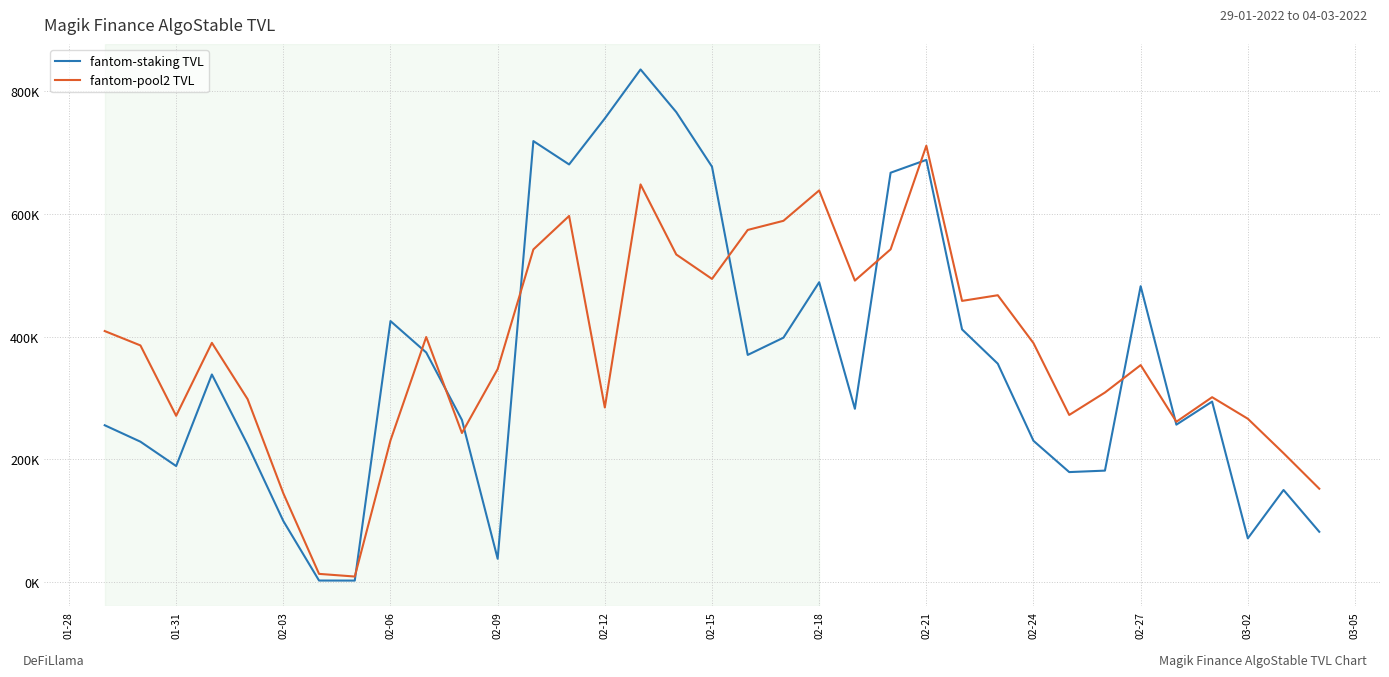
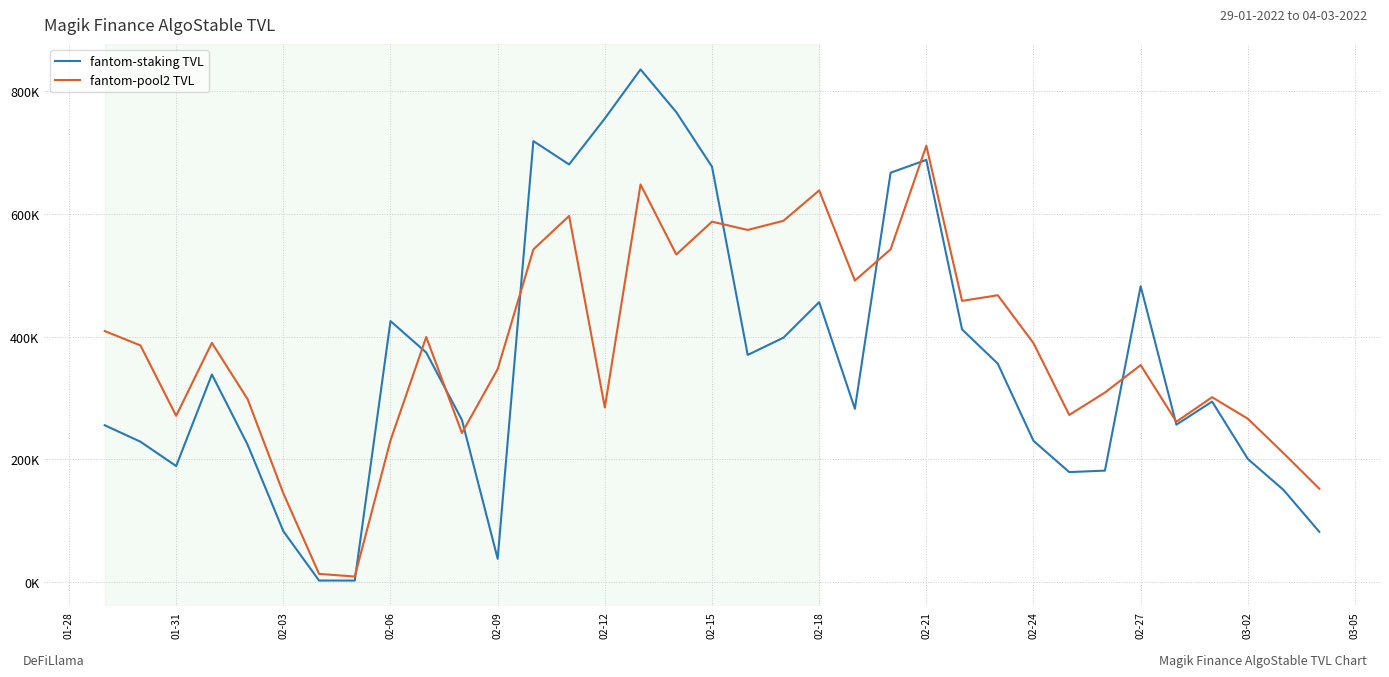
  {
    "fantom-staking TVL": {
      "01-31": 190000,
-     "02-03": 100000,
+     "02-03": 80000,
      "02-06": 430000,
      "02-09": 40000,
      "02-12": 760000,
      "02-15": 680000,
-     "02-18": 490000,
+     "02-18": 460000,
      "02-21": 690000,
      "02-24": 230000,
      "02-27": 480000,
-     "03-02": 70000
+     "03-02": 200000
    },
    "fantom-pool2 TVL": {
      "01-31": 270000,
      "02-03": 140000,
      "02-06": 230000,
      "02-09": 350000,
      "02-12": 280000,
-     "02-15": 490000,
+     "02-15": 590000,
      "02-18": 640000,
      "02-21": 710000,
      "02-24": 390000,
      "02-27": 350000,
      "03-02": 270000
    }
  }
